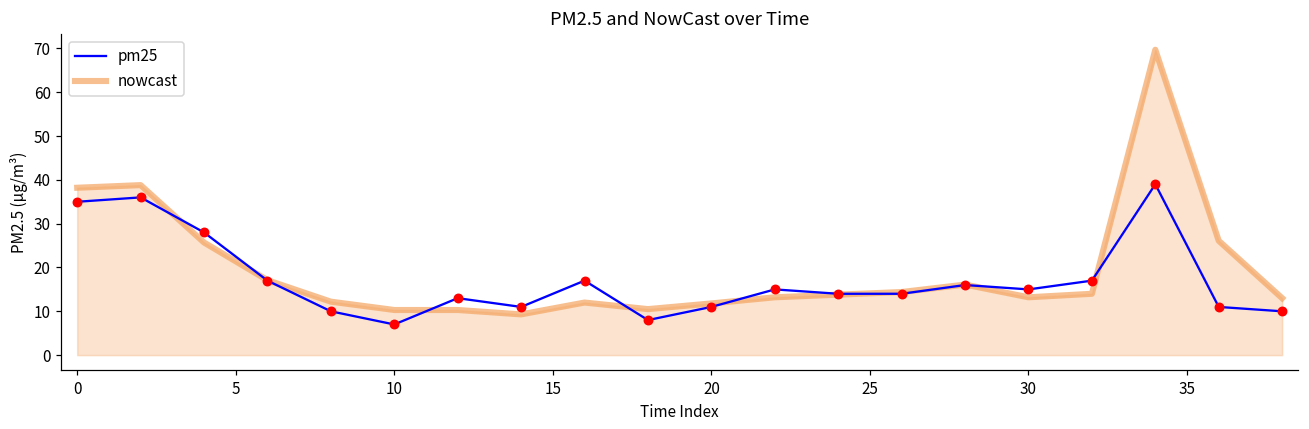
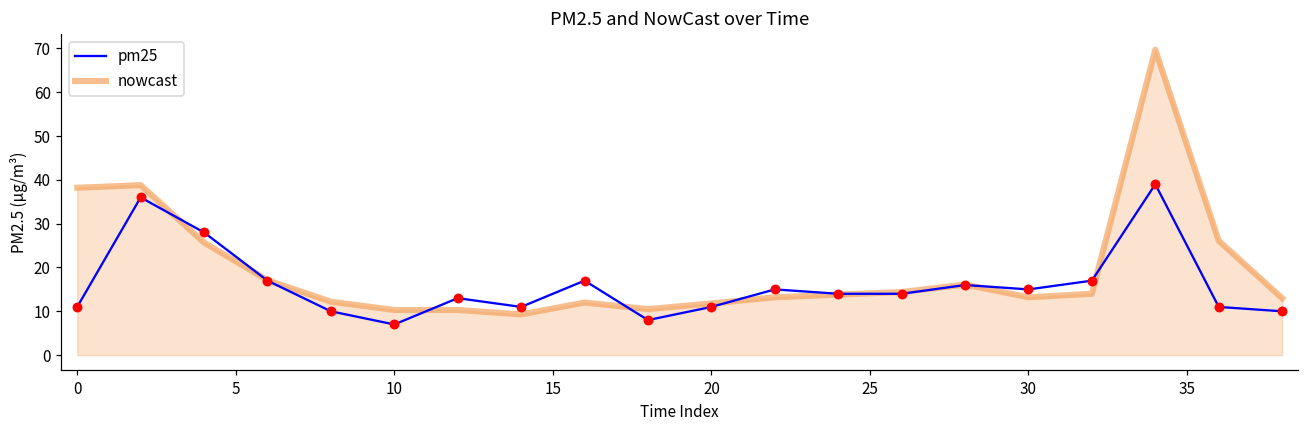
  {
    "pm25": {
-     "0": 35,
+     "0": 11,
      "10": 7,
      "20": 11,
      "30": 15
    },
    "nowcast": {
      "0": 38,
      "10": 10,
      "20": 12,
      "30": 13
    }
  }
